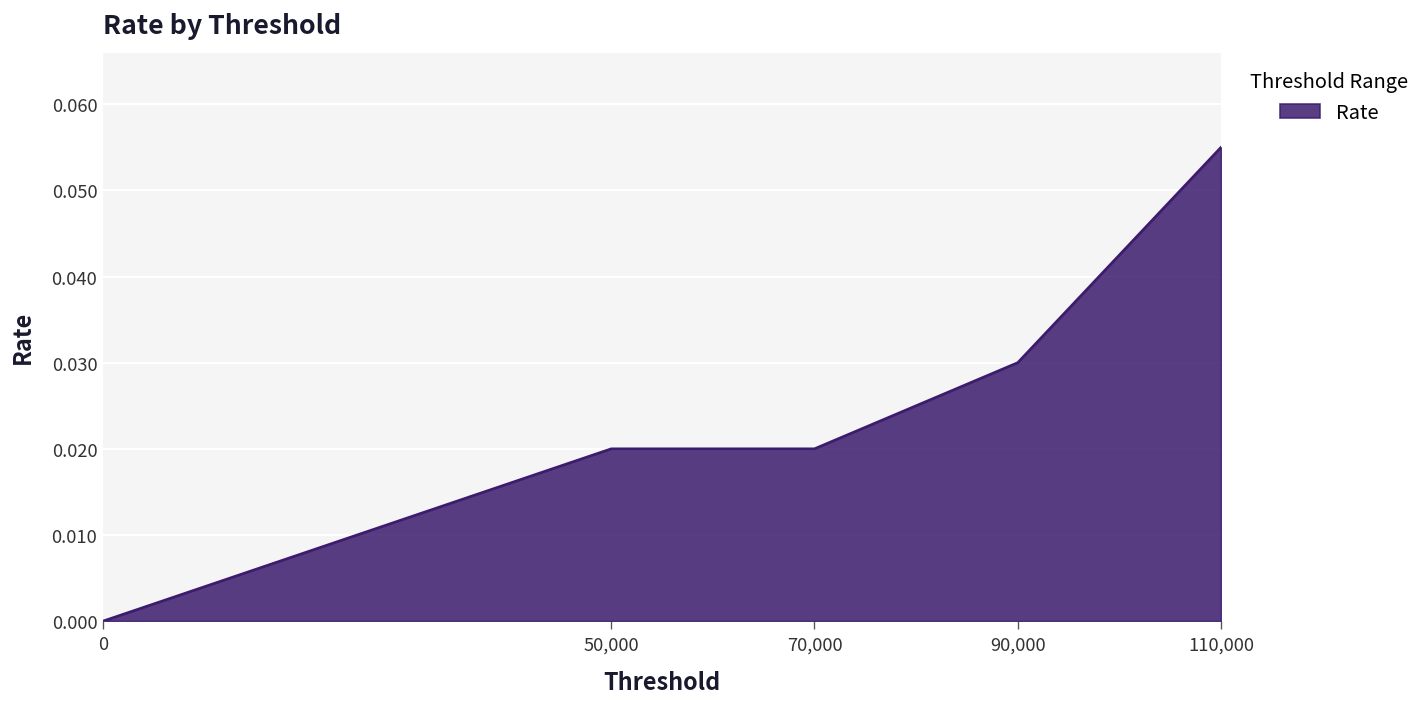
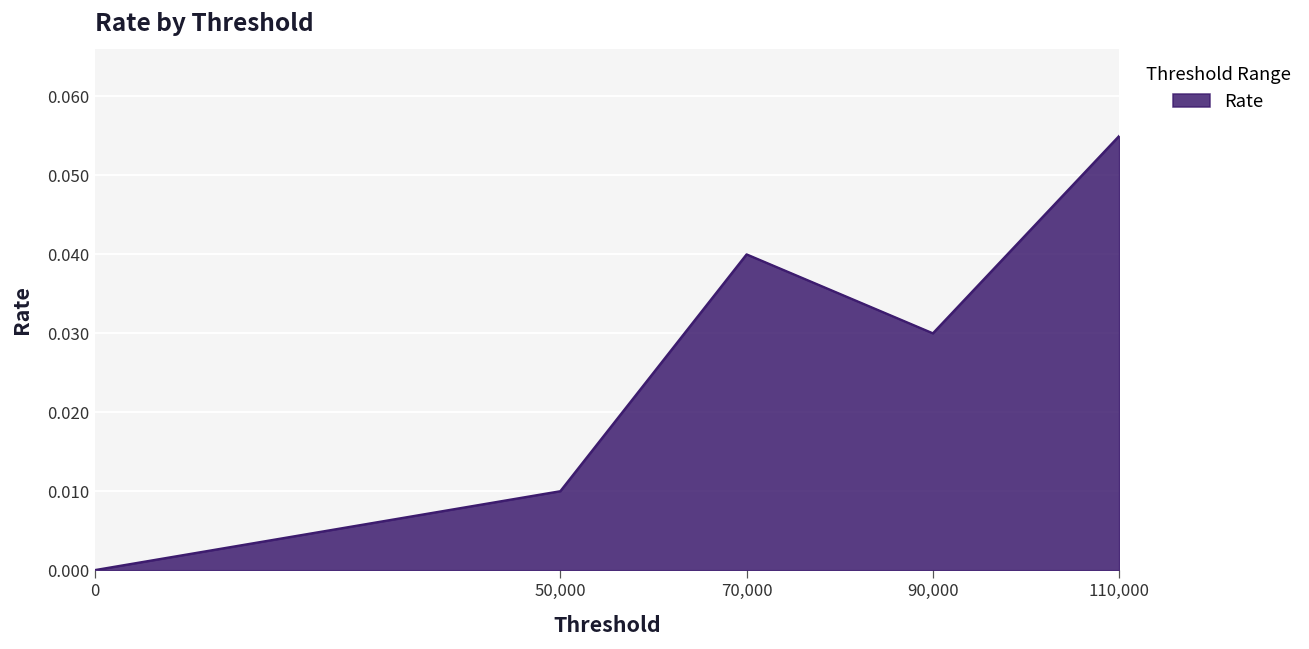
  {
    "0": 0.00,
-   "50,000": 0.02,
-   "70,000": 0.02,
+   "50,000": 0.01,
+   "70,000": 0.04,
    "90,000": 0.03,
    "110,000": 0.055
  }
